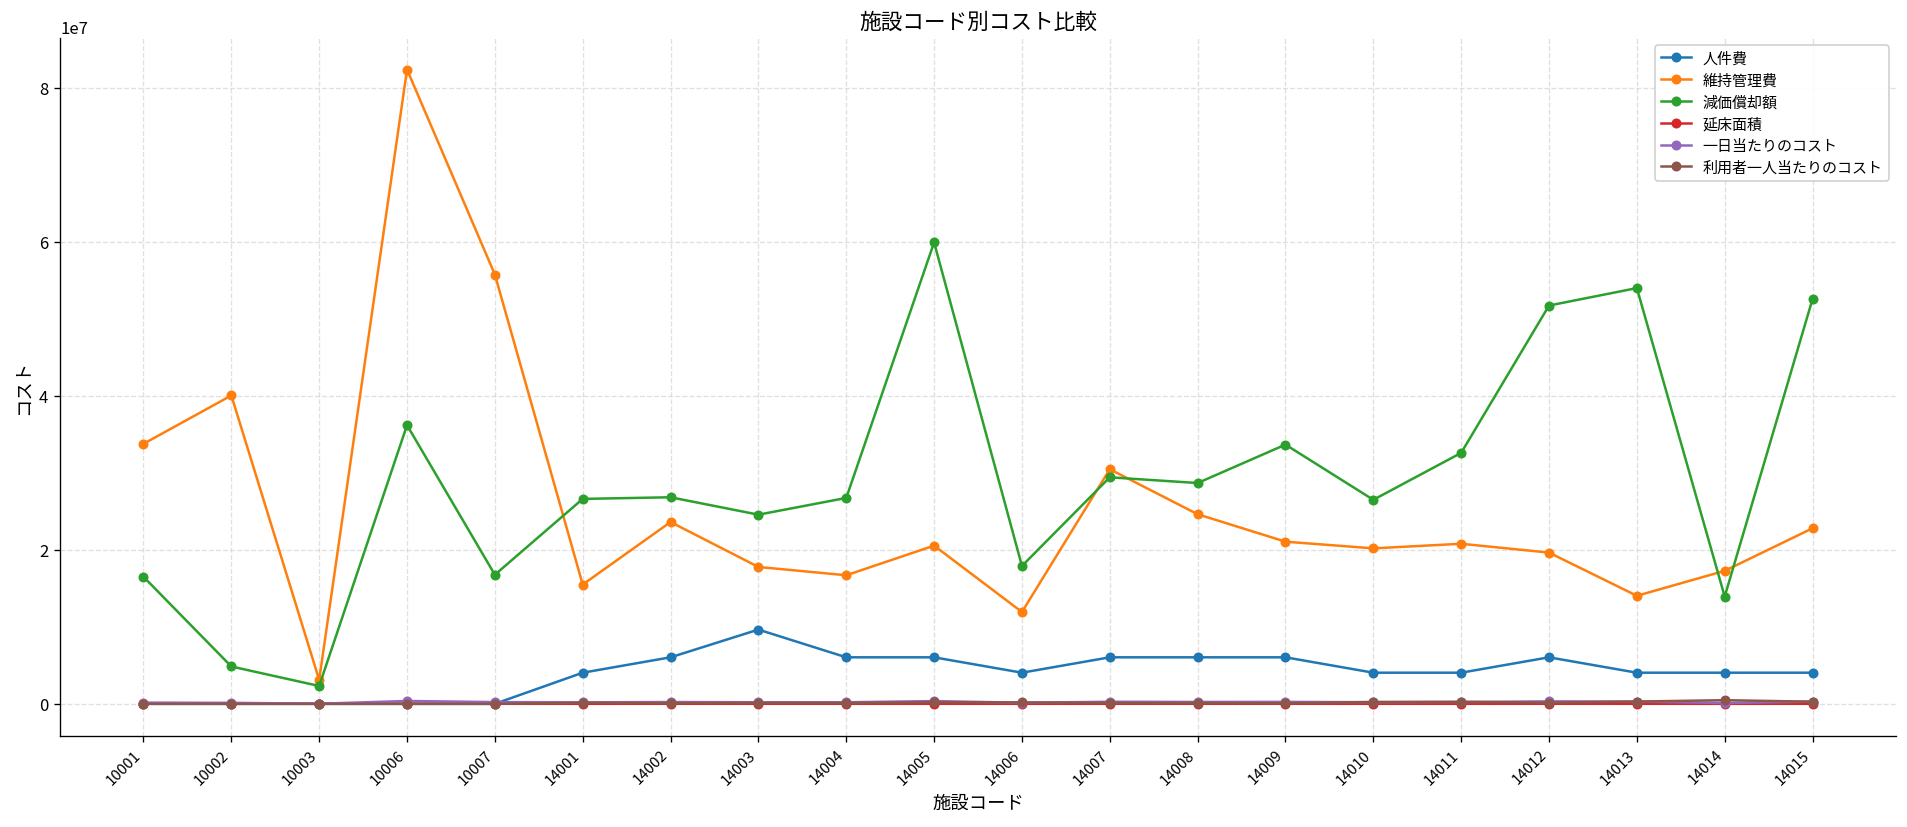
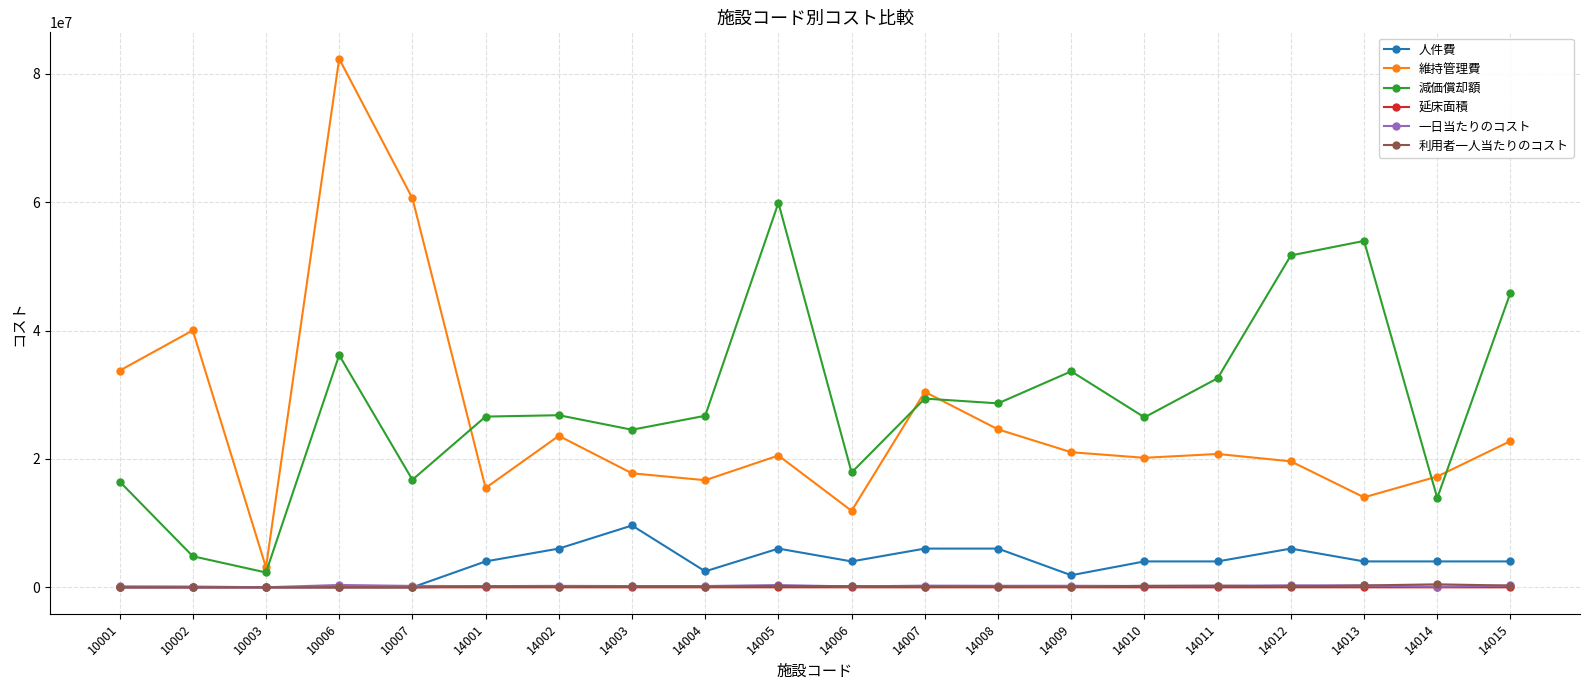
  {
    "人件費": {
      "14001": 4000000,
      "14002": 6000000,
      "14003": 10000000,
-     "14004": 6000000,
+     "14004": 2000000,
      "14005": 6000000,
      "14006": 4000000,
      "14007": 6000000,
      "14008": 6000000,
-     "14009": 6000000,
+     "14009": 2000000,
      "14010": 4000000,
      "14011": 4000000,
      "14012": 6000000,
      "14013": 4000000,
      "14014": 4000000,
      "14015": 4000000
    },
    "維持管理費": {
      "10001": 34000000,
      "10002": 40000000,
      "10003": 3000000,
      "10006": 82000000,
-     "10007": 56000000,
+     "10007": 61000000,
      "14001": 15000000,
      "14002": 24000000,
      "14003": 18000000,
      "14004": 17000000,
      "14005": 21000000,
      "14006": 12000000,
      "14007": 30000000,
      "14008": 25000000,
      "14009": 21000000,
      "14010": 20000000,
      "14011": 21000000,
      "14012": 20000000,
      "14013": 14000000,
      "14014": 17000000,
      "14015": 23000000
    },
    "減価償却額": {
      "10001": 16000000,
      "10002": 5000000,
      "10003": 2000000,
      "10006": 36000000,
      "10007": 17000000,
      "14001": 27000000,
      "14002": 27000000,
      "14003": 25000000,
      "14004": 27000000,
      "14005": 60000000,
      "14006": 18000000,
      "14007": 29000000,
      "14008": 29000000,
      "14009": 34000000,
      "14010": 26000000,
      "14011": 33000000,
      "14012": 52000000,
      "14013": 54000000,
      "14014": 14000000,
-     "14015": 53000000
+     "14015": 46000000
    }
  }
